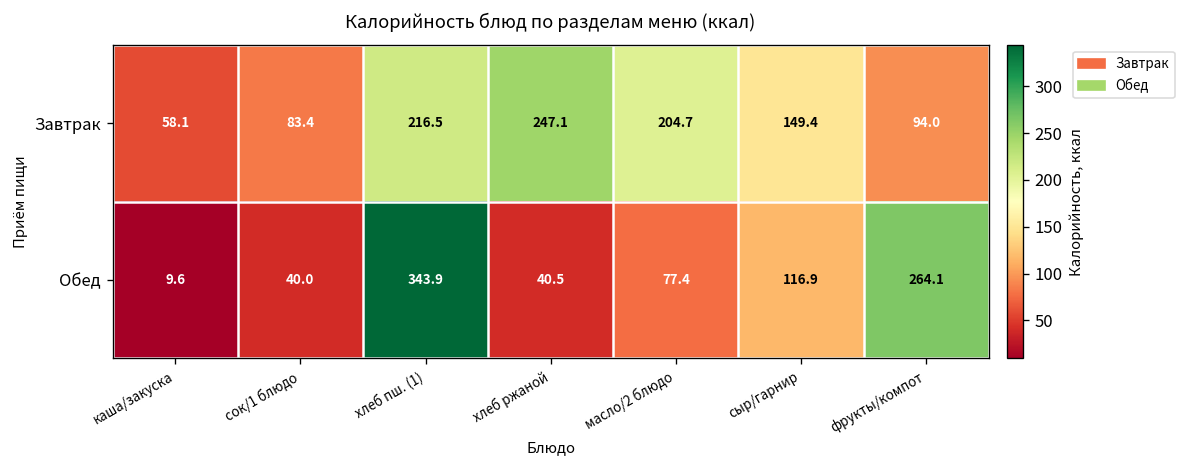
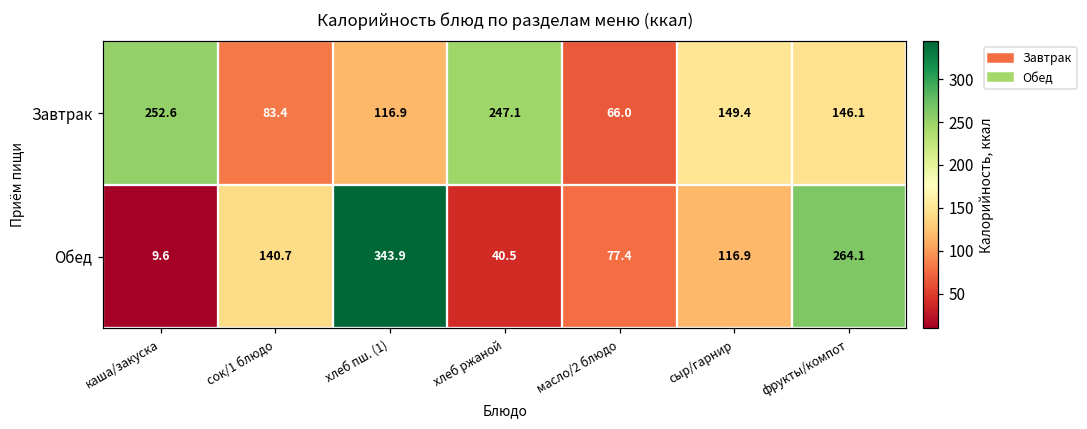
  {
    "Завтрак": {
-     "каша/закуска": 58.1,
+     "каша/закуска": 252.6,
      "сок/1 блюдо": 83.4,
-     "хлеб пш. (1)": 216.5,
+     "хлеб пш. (1)": 116.9,
      "хлеб ржаной": 247.1,
-     "масло/2 блюдо": 204.7,
+     "масло/2 блюдо": 66.0,
      "сыр/гарнир": 149.4,
-     "фрукты/компот": 94.0
+     "фрукты/компот": 146.1
    },
    "Обед": {
      "каша/закуска": 9.6,
-     "сок/1 блюдо": 40.0,
+     "сок/1 блюдо": 140.7,
      "хлеб пш. (1)": 343.9,
      "хлеб ржаной": 40.5,
      "масло/2 блюдо": 77.4,
      "сыр/гарнир": 116.9,
      "фрукты/компот": 264.1
    }
  }
